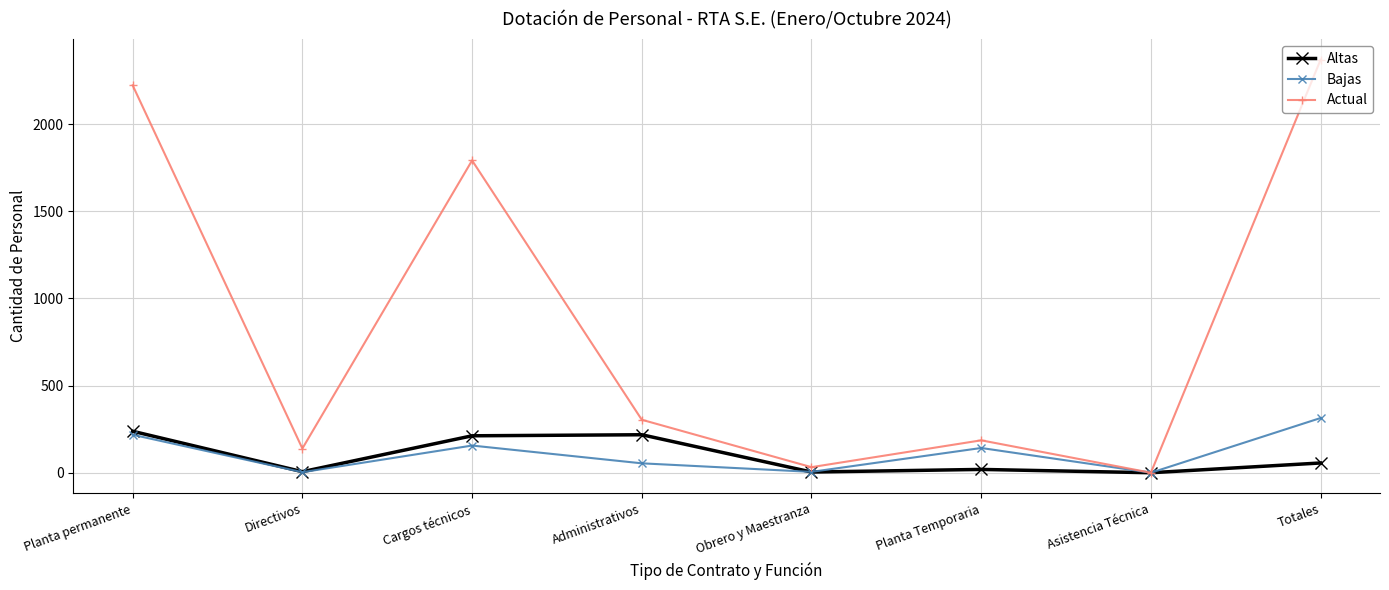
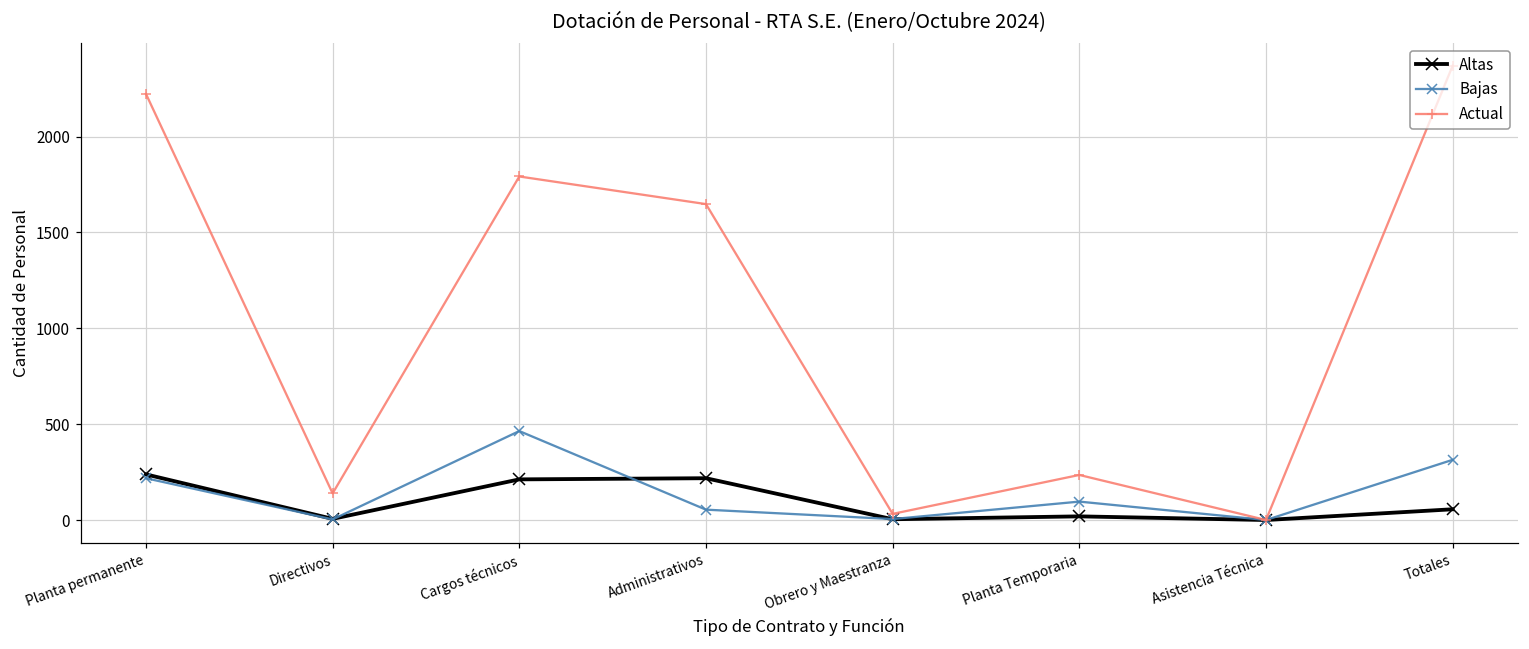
  {
    "Altas": {
      "Planta permanente": 240,
      "Cargos técnicos": 210,
      "Administrativos": 220,
      "Planta Temporaria": 20,
      "Totales": 60
    },
    "Bajas": {
      "Planta permanente": 220,
-     "Cargos técnicos": 160,
+     "Cargos técnicos": 460,
      "Administrativos": 50,
-     "Planta Temporaria": 140,
+     "Planta Temporaria": 100,
      "Totales": 310
    },
    "Actual": {
      "Planta permanente": 2220,
      "Directivos": 140,
      "Cargos técnicos": 1790,
-     "Administrativos": 300,
+     "Administrativos": 1650,
      "Obrero y Maestranza": 30,
-     "Planta Temporaria": 190
+     "Planta Temporaria": 240
    }
  }
